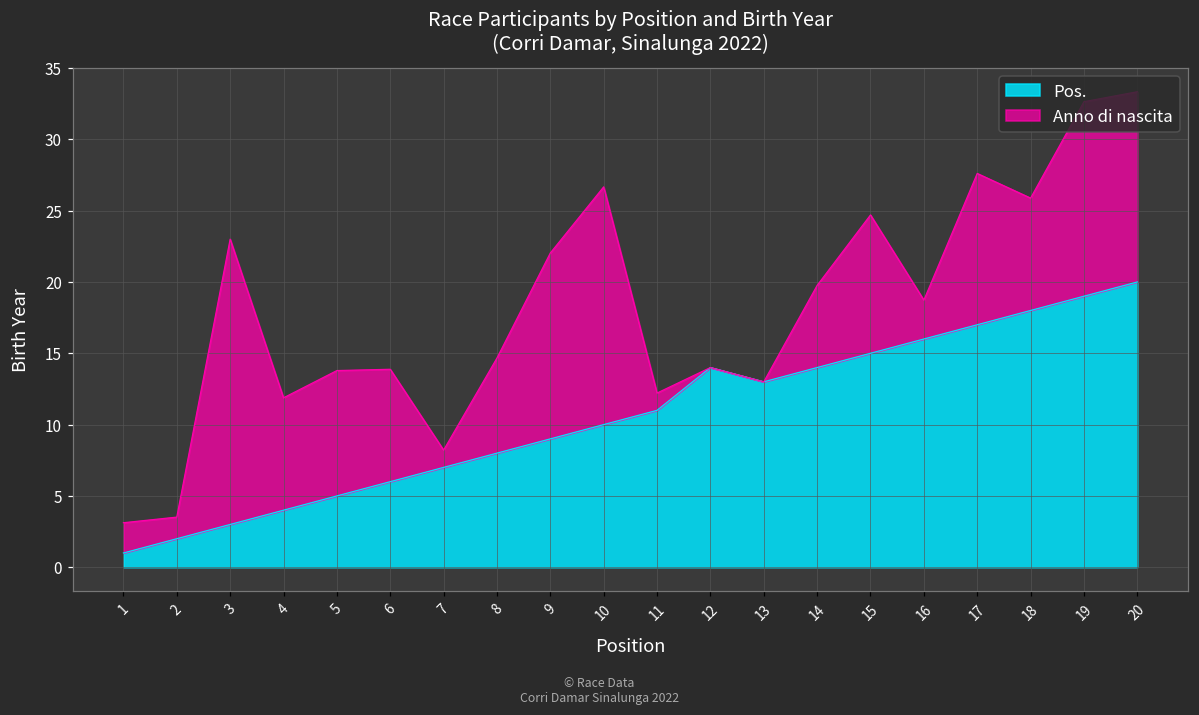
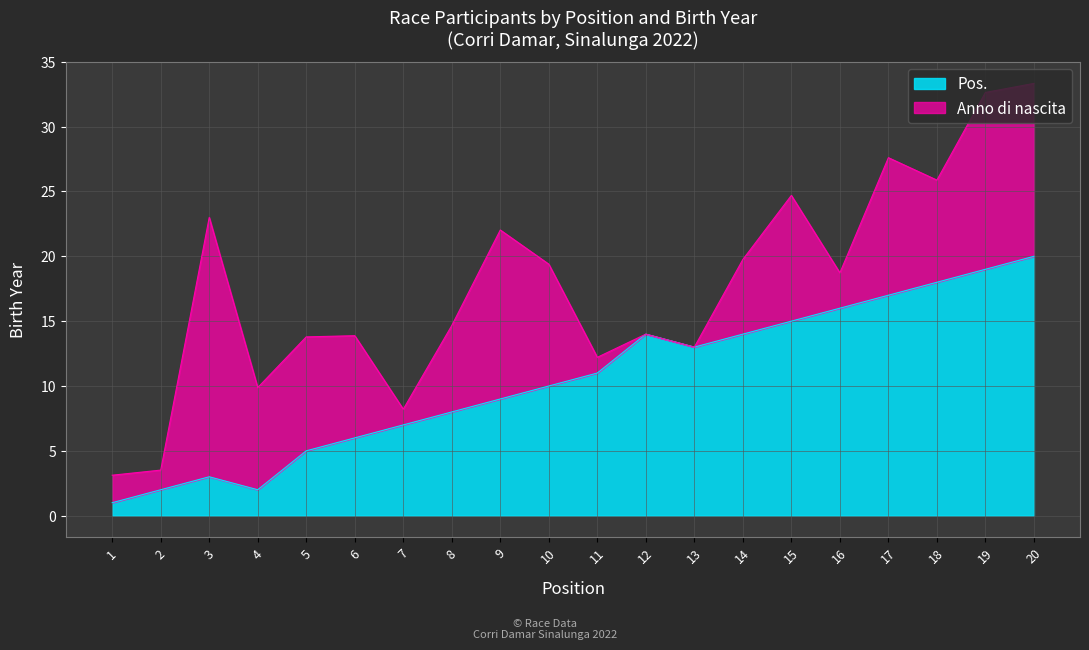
  {
    "Pos.": {
      "1": 1,
      "2": 2,
      "3": 3,
-     "4": 4,
+     "4": 2,
      "5": 5,
      "6": 6,
      "7": 7,
      "8": 8,
      "9": 9,
      "10": 10,
      "11": 11,
      "14": 14,
      "15": 15,
      "16": 16,
      "17": 17,
      "18": 18,
      "19": 19,
      "20": 20
    },
    "Anno di nascita": {
      "1": 2.1,
      "2": 1.5,
      "3": 20.0,
      "4": 7.9,
      "5": 8.8,
      "6": 7.9,
      "7": 1.2,
      "8": 6.7,
      "9": 13.0,
-     "10": 16.7,
+     "10": 9.4,
      "11": 1.2,
      "14": 5.8,
      "15": 9.7,
      "16": 2.7,
      "17": 10.6,
      "18": 7.9
    }
  }
